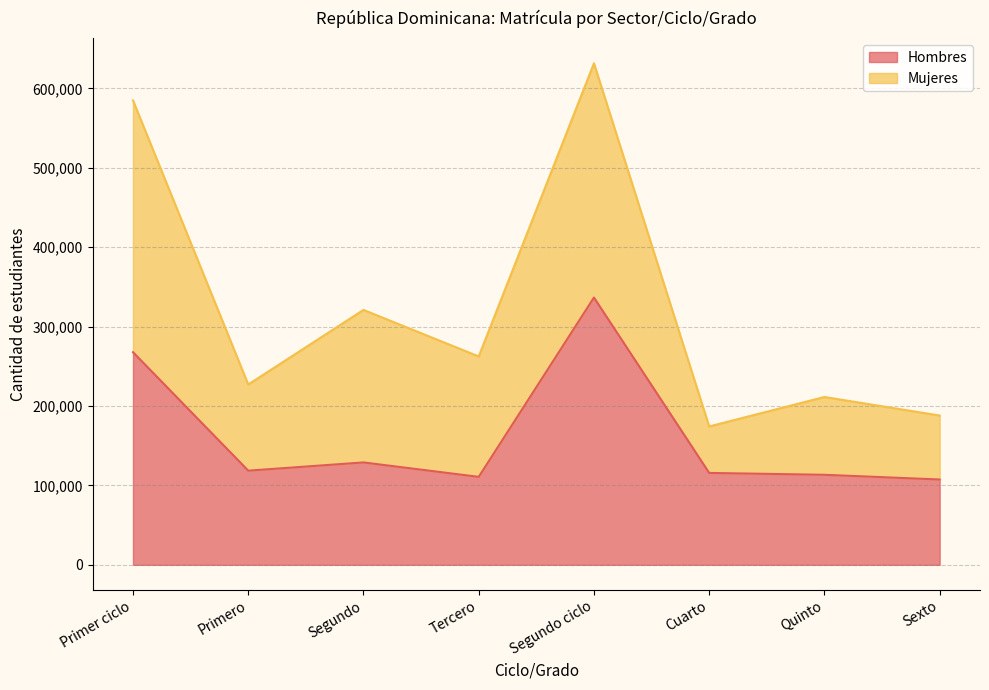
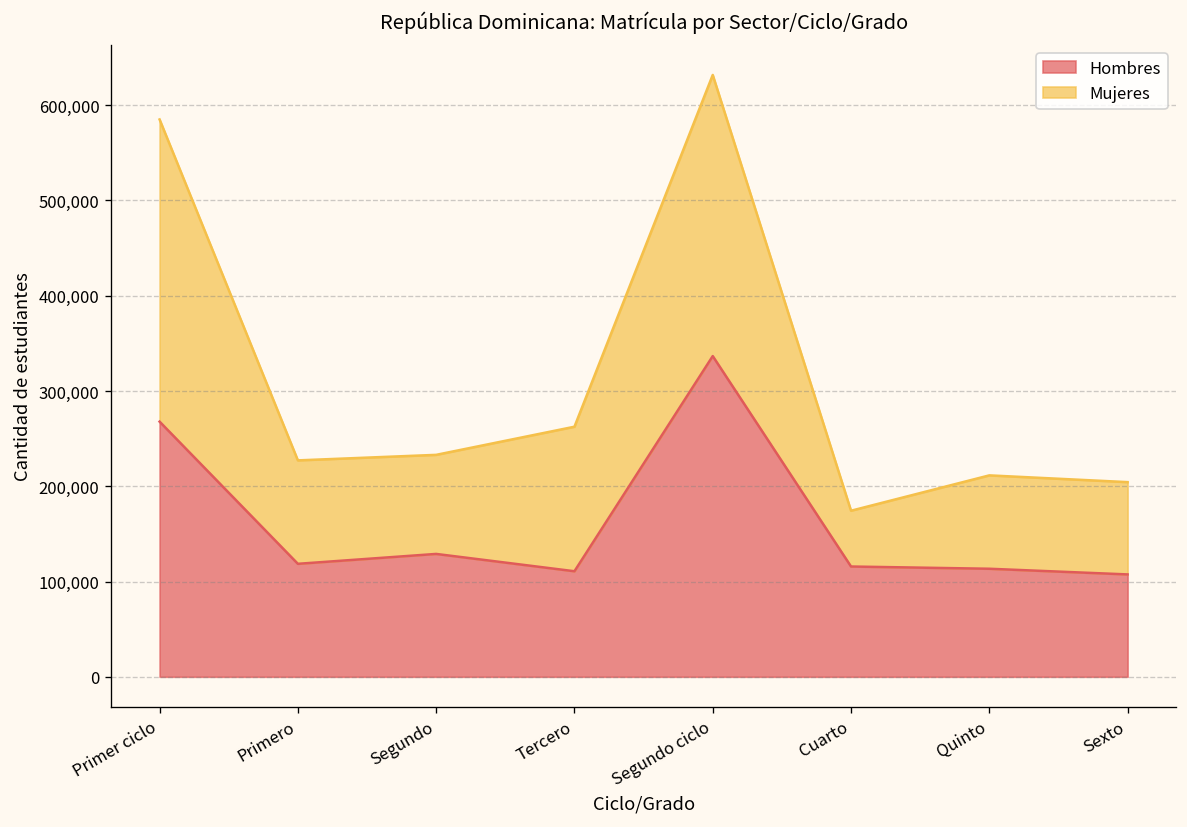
  {
    "Hombres": {
      "Primer ciclo": "270,000",
      "Primero": "120,000",
      "Segundo": "130,000",
      "Tercero": "110,000",
      "Segundo ciclo": "340,000",
      "Cuarto": "120,000",
      "Quinto": "110,000",
      "Sexto": "110,000"
    },
    "Mujeres": {
      "Primer ciclo": "320,000",
      "Primero": "110,000",
-     "Segundo": "190,000",
+     "Segundo": "100,000",
      "Tercero": "150,000",
      "Segundo ciclo": "300,000",
      "Cuarto": "60,000",
      "Quinto": "100,000",
-     "Sexto": "80,000"
+     "Sexto": "100,000"
    }
  }
